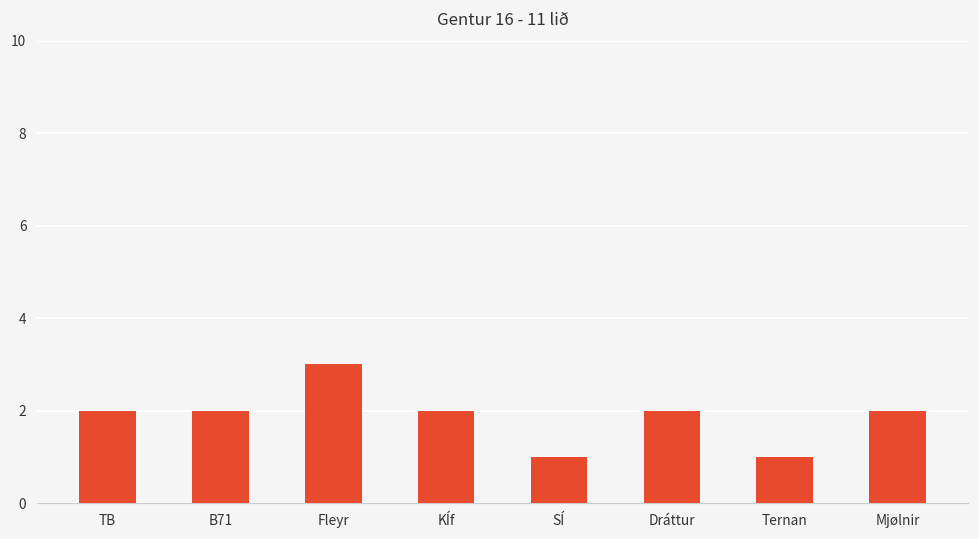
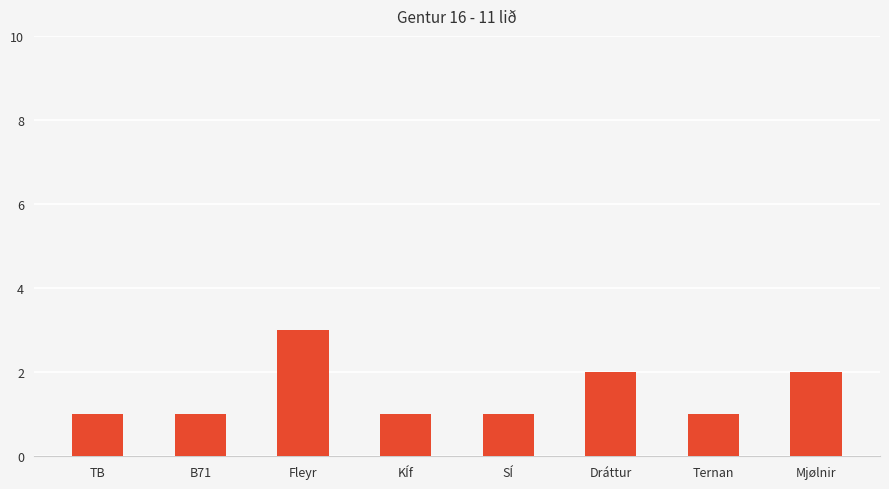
  {
-   "TB": 2,
-   "B71": 2,
+   "TB": 1,
+   "B71": 1,
    "Fleyr": 3,
-   "KÍf": 2,
+   "KÍf": 1,
    "SÍ": 1,
    "Dráttur": 2,
    "Ternan": 1,
    "Mjølnir": 2
  }
